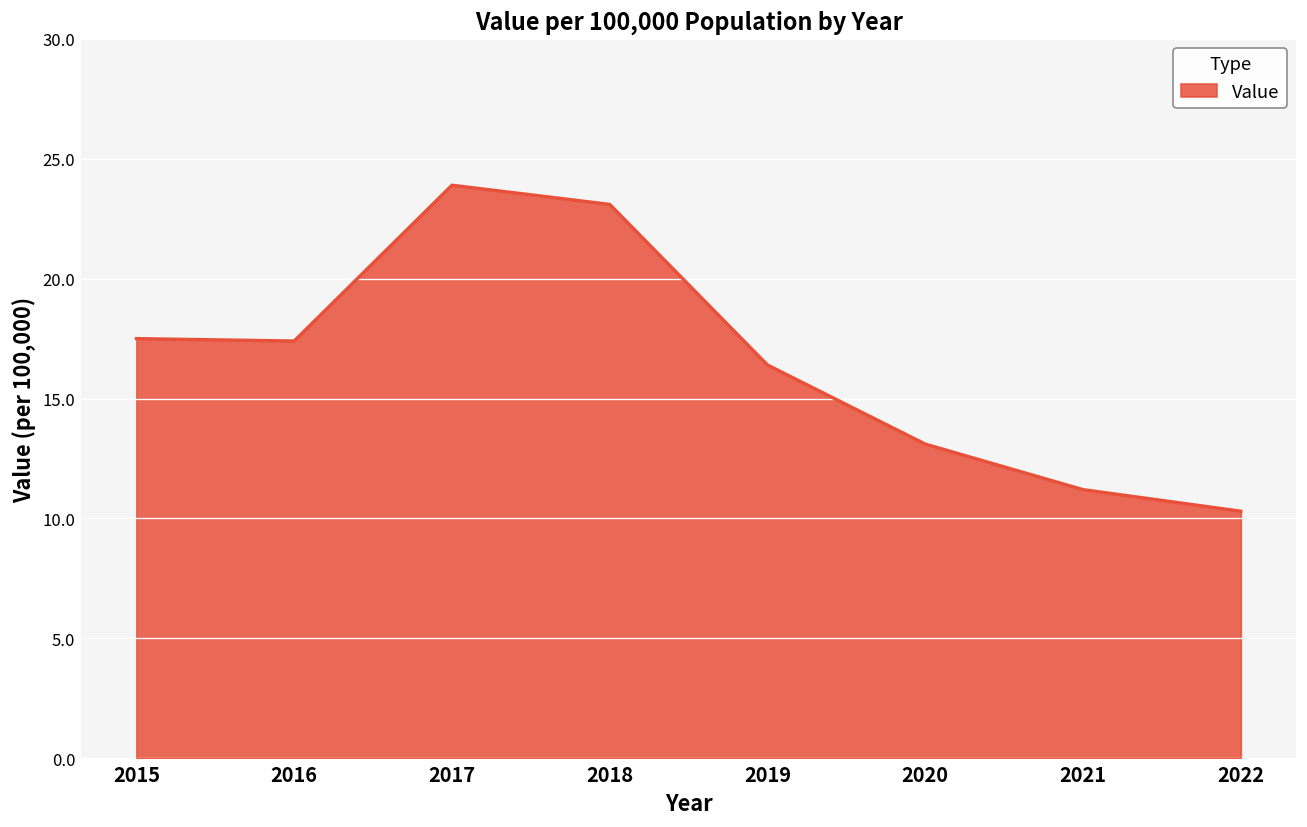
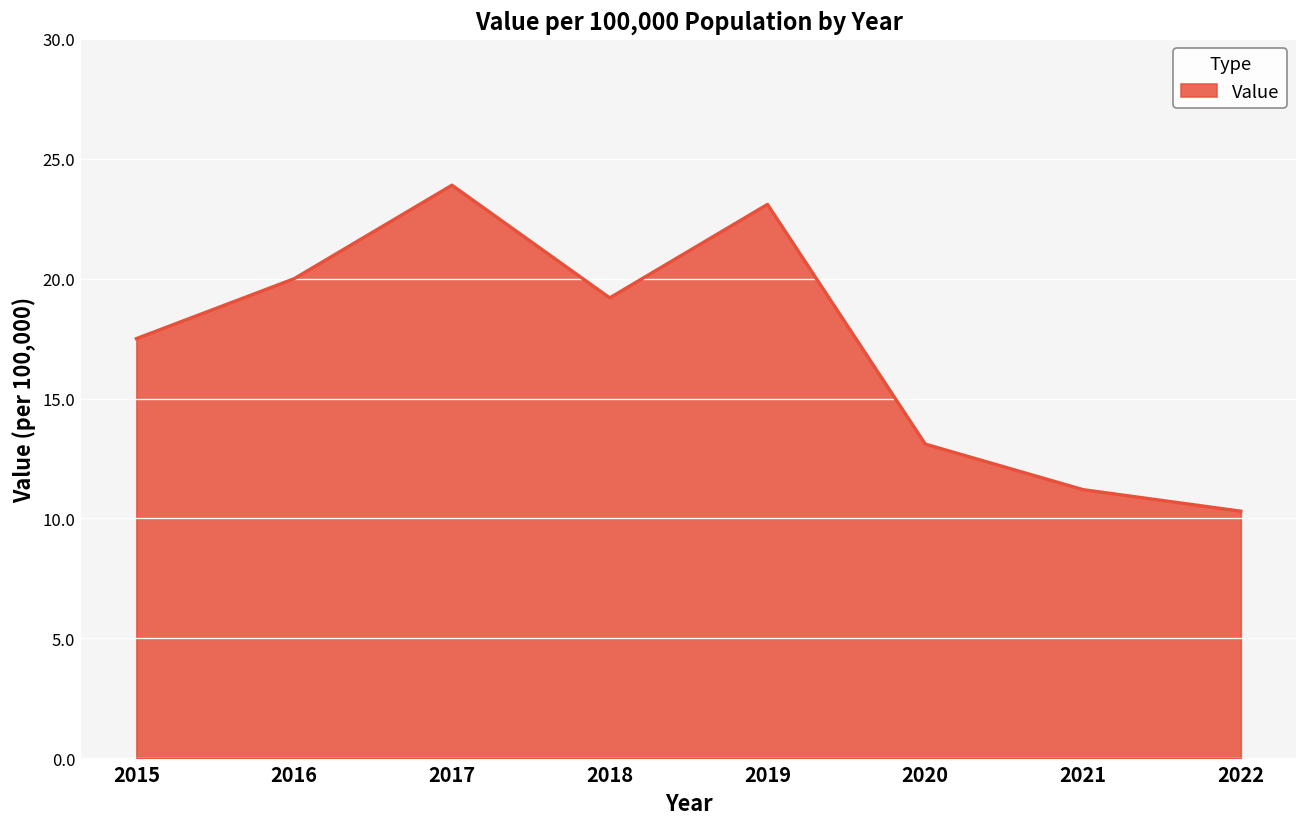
  {
    "2015": 17.5,
-   "2016": 17.4,
+   "2016": 20.0,
    "2017": 23.9,
-   "2018": 23.1,
-   "2019": 16.4,
+   "2018": 19.2,
+   "2019": 23.1,
    "2020": 13.1,
    "2021": 11.2,
    "2022": 10.3
  }
